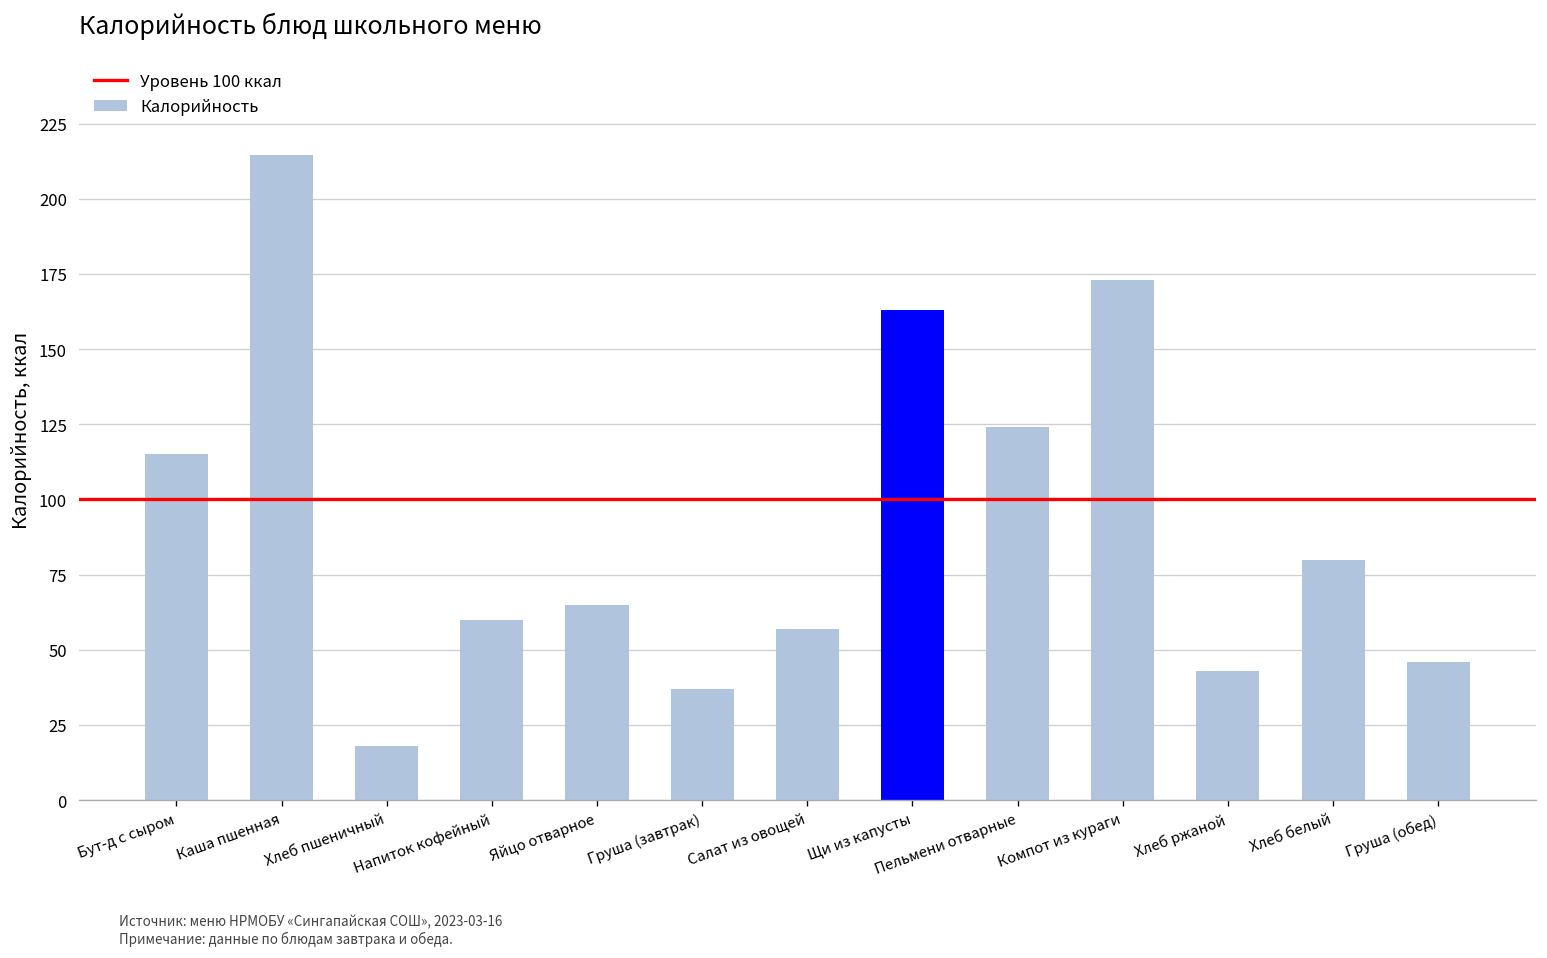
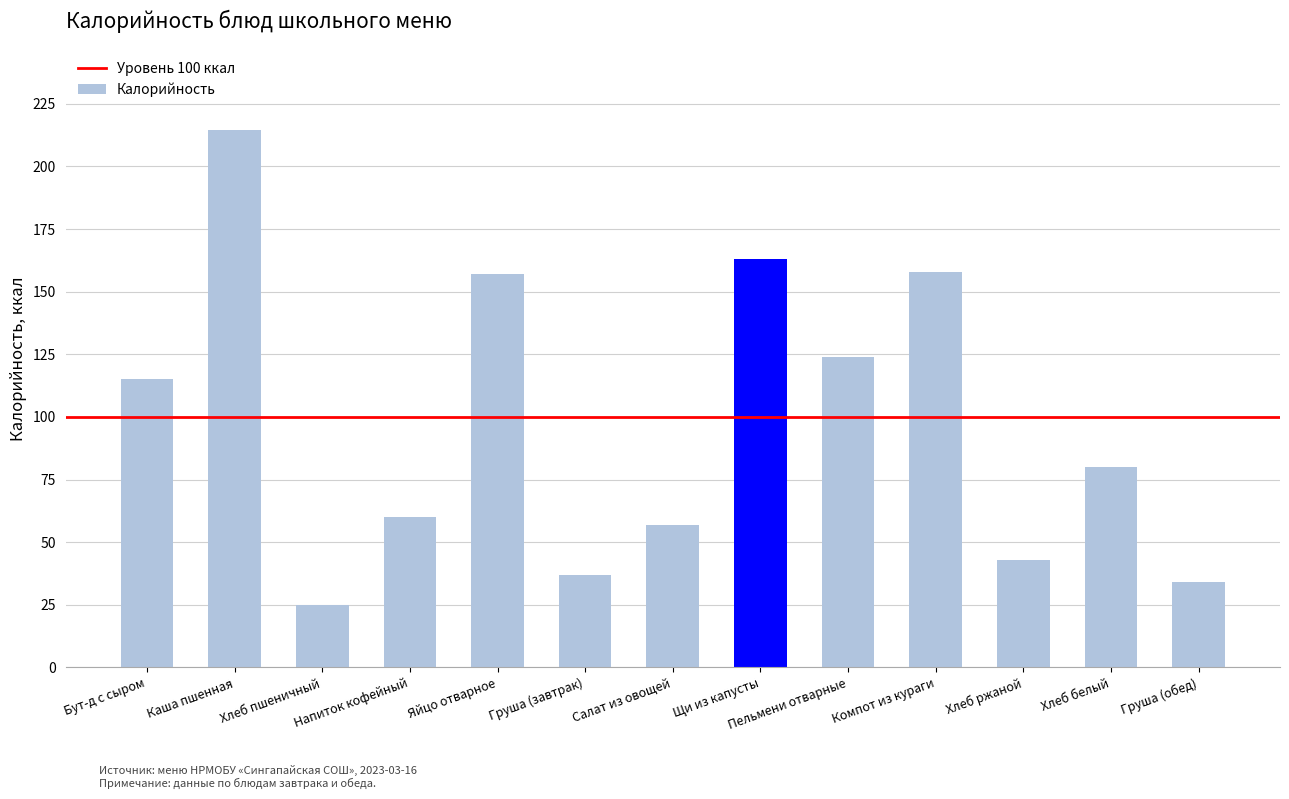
  {
    "Бут-д с сыром": 115,
    "Каша пшенная": 215,
-   "Хлеб пшеничный": 18,
+   "Хлеб пшеничный": 25,
    "Напиток кофейный": 60,
-   "Яйцо отварное": 65,
+   "Яйцо отварное": 157,
    "Груша (завтрак)": 37,
    "Салат из овощей": 57,
    "Щи из капусты": 163,
    "Пельмени отварные": 124,
-   "Компот из кураги": 173,
+   "Компот из кураги": 158,
    "Хлеб ржаной": 43,
    "Хлеб белый": 80,
-   "Груша (обед)": 46
+   "Груша (обед)": 34
  }
